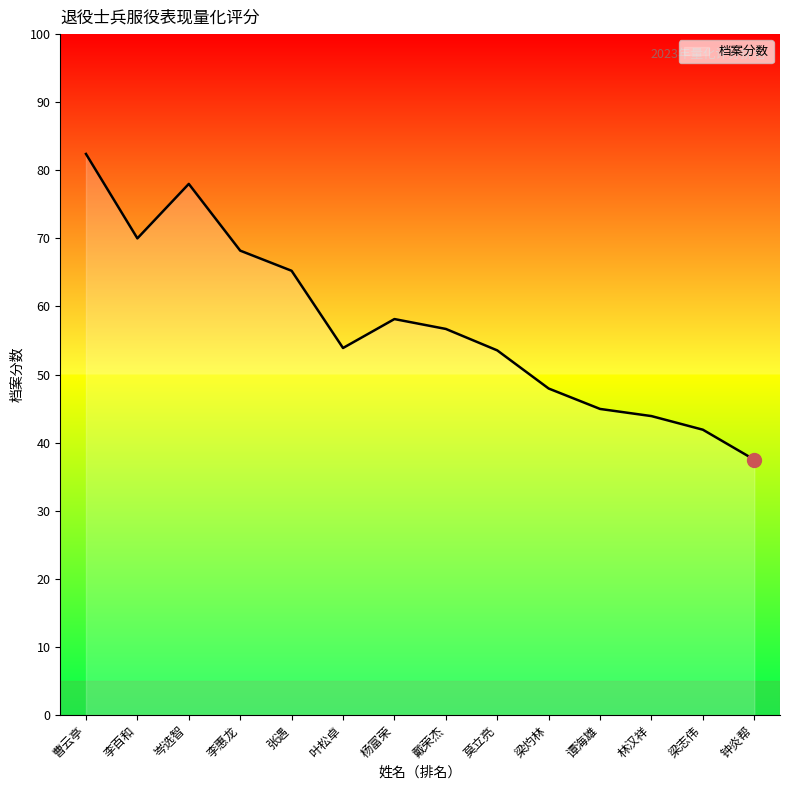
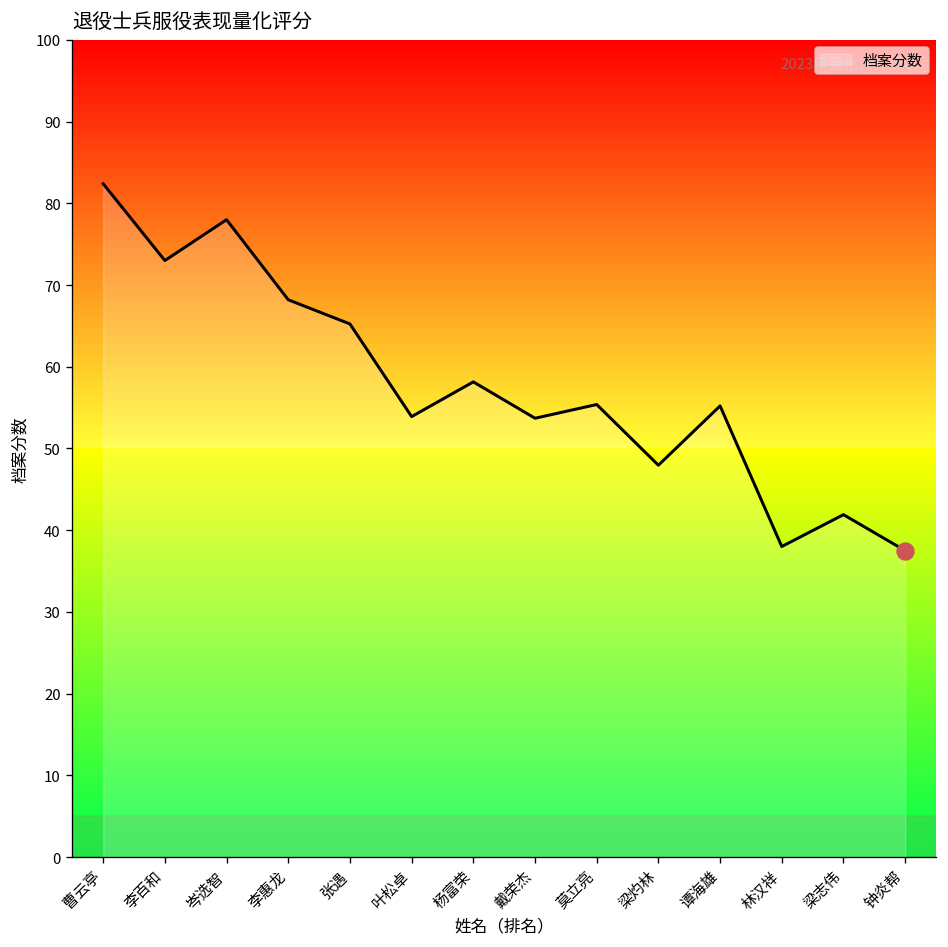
  {
    "档案分数": {
      "曹云亭": 82,
-     "李百和": 70,
+     "李百和": 73,
      "岑选智": 78,
      "李惠龙": 68,
      "张遇": 65,
      "叶松卓": 54,
      "杨富荣": 58,
-     "戴荣杰": 57,
-     "莫立亮": 54,
+     "戴荣杰": 54,
+     "莫立亮": 55,
      "梁灼林": 48,
-     "谭海雄": 45,
-     "林汉祥": 44,
+     "谭海雄": 55,
+     "林汉祥": 38,
      "梁志伟": 42
    }
  }
